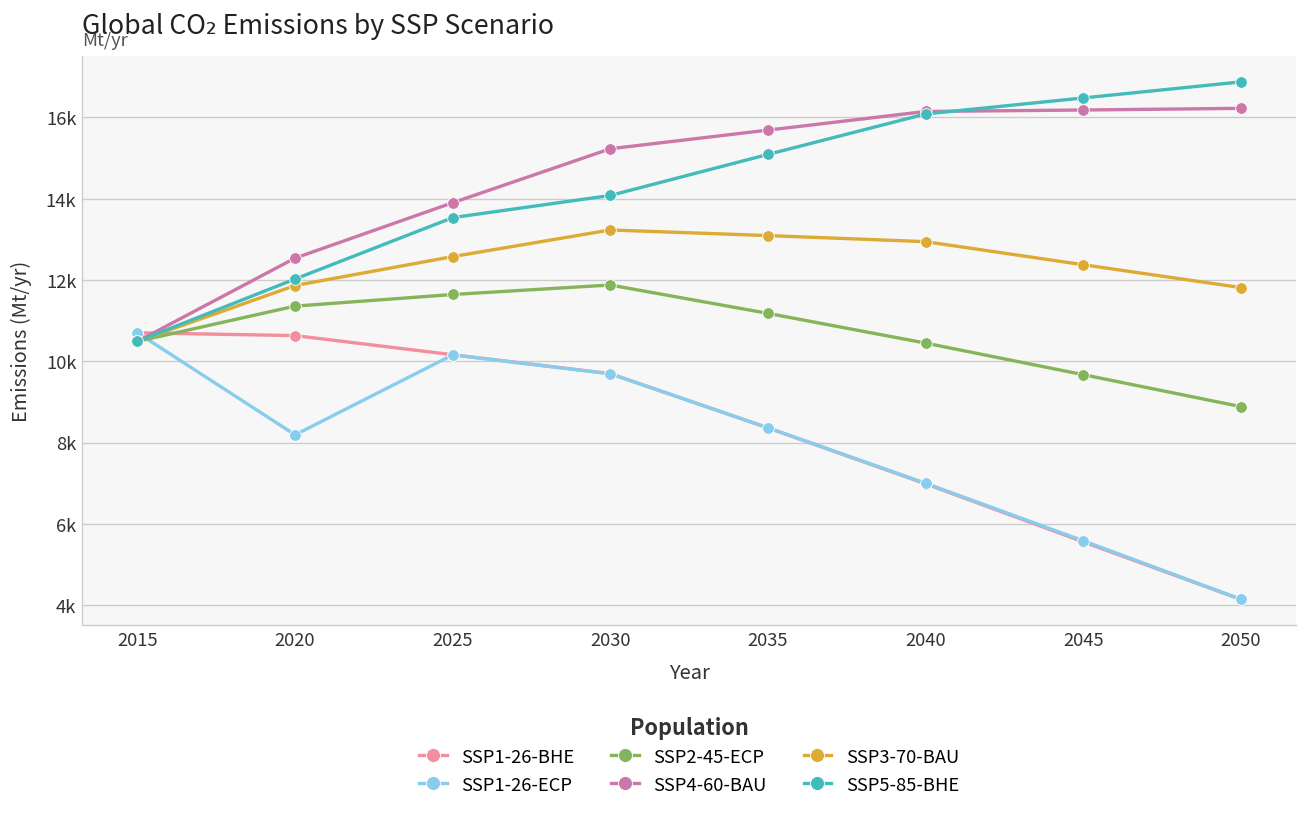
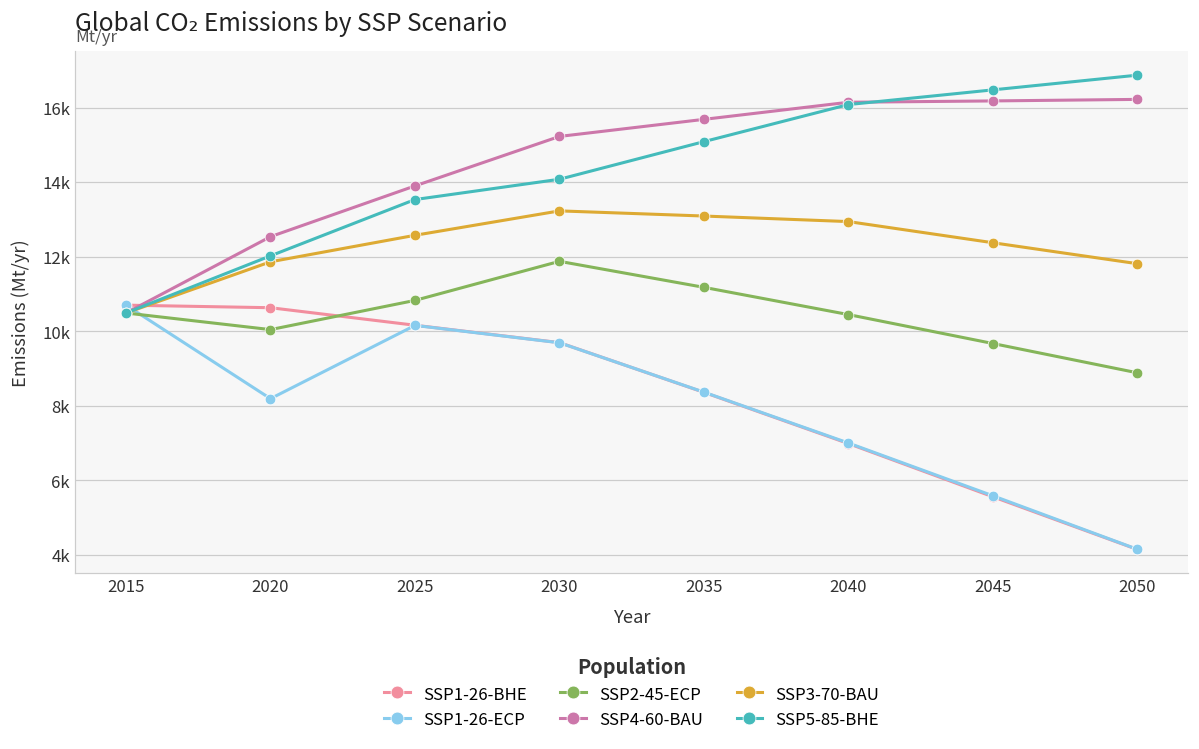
  {
    "SSP1-26-ECP": {
      "2020": 8200
    },
    "SSP2-45-ECP": {
-     "2020": 11400,
-     "2025": 11600,
+     "2020": 10000,
+     "2025": 10800,
      "2030": 11900,
      "2035": 11200,
      "2040": 10400,
      "2045": 9700,
      "2050": 8900
    },
    "SSP3-70-BAU": {
      "2020": 11900,
      "2025": 12600,
      "2030": 13200,
      "2035": 13100,
      "2040": 12900,
      "2045": 12400,
      "2050": 11800
    },
    "SSP5-85-BHE": {
      "2020": 12000,
      "2025": 13500,
      "2030": 14100,
      "2035": 15100,
      "2045": 16500,
      "2050": 16900
    }
  }
